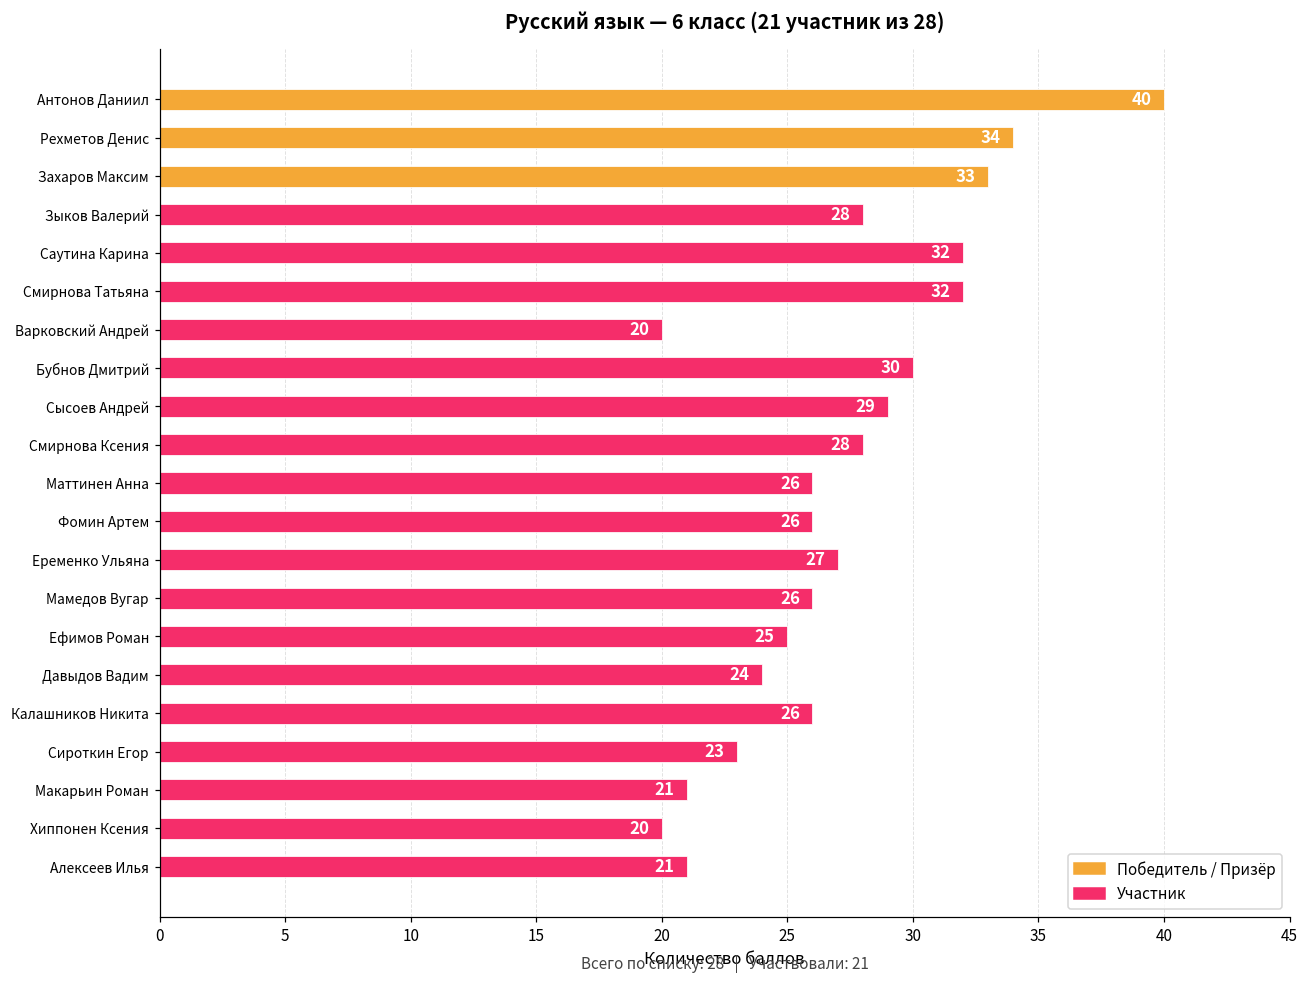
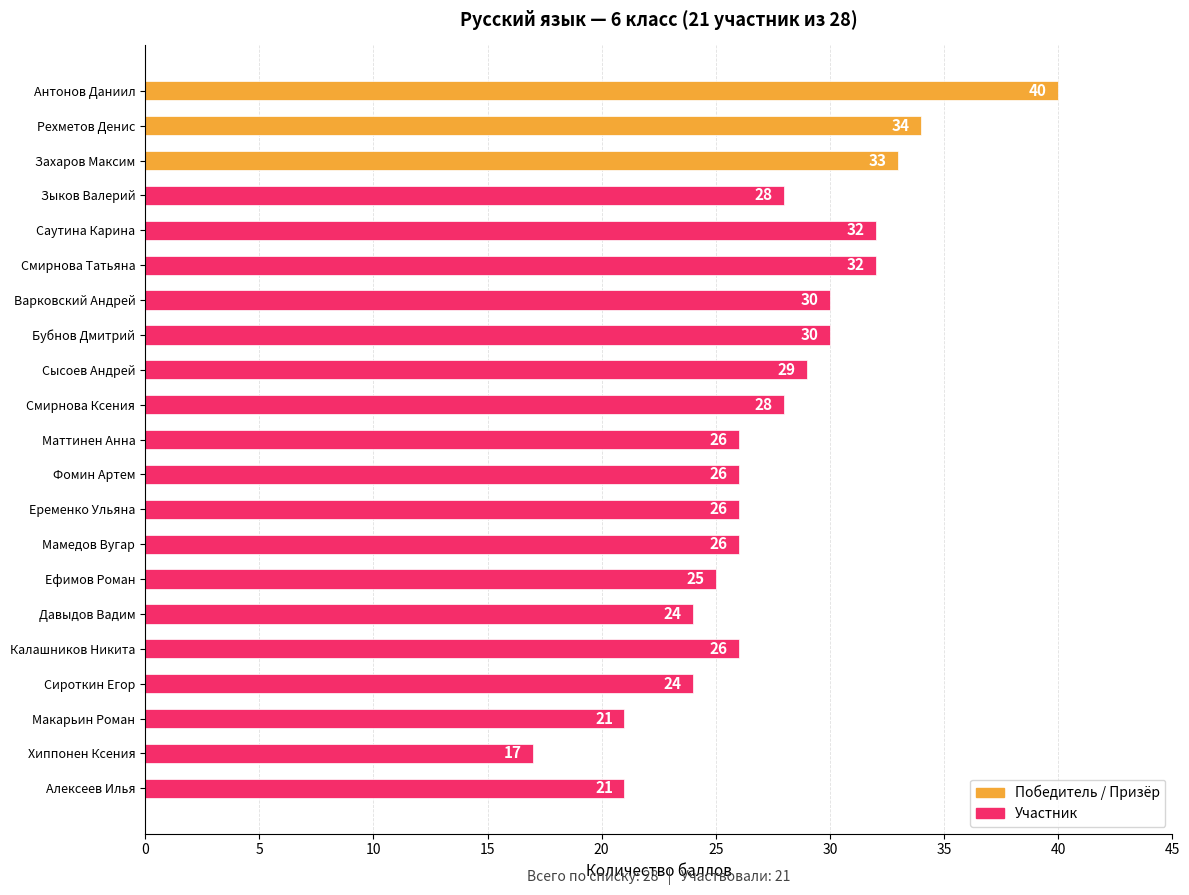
  {
    "Антонов Даниил": 40,
    "Рехметов Денис": 34,
    "Захаров Максим": 33,
    "Зыков Валерий": 28,
    "Саутина Карина": 32,
    "Смирнова Татьяна": 32,
-   "Варковский Андрей": 20,
+   "Варковский Андрей": 30,
    "Бубнов Дмитрий": 30,
    "Сысоев Андрей": 29,
    "Смирнова Ксения": 28,
    "Маттинен Анна": 26,
    "Фомин Артем": 26,
-   "Еременко Ульяна": 27,
+   "Еременко Ульяна": 26,
    "Мамедов Вугар": 26,
    "Ефимов Роман": 25,
    "Давыдов Вадим": 24,
    "Калашников Никита": 26,
-   "Сироткин Егор": 23,
+   "Сироткин Егор": 24,
    "Макарьин Роман": 21,
-   "Хиппонен Ксения": 20,
+   "Хиппонен Ксения": 17,
    "Алексеев Илья": 21
  }
